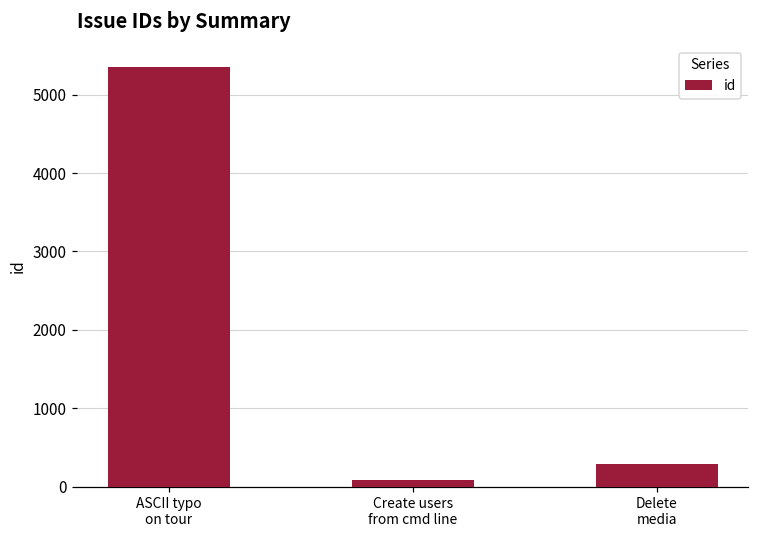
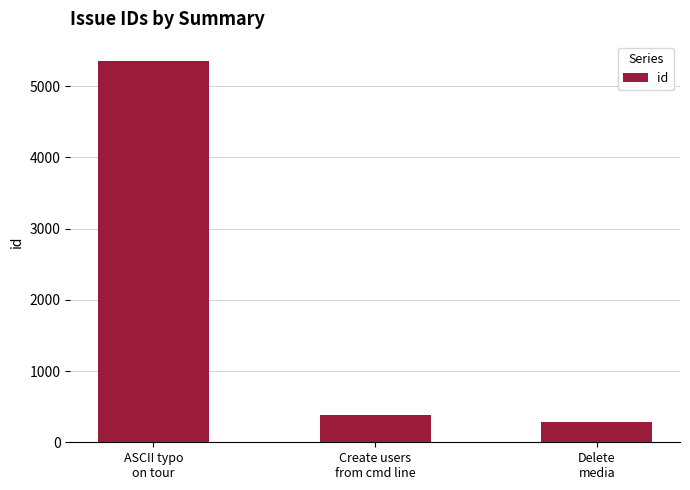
  {
    "ASCII typo on tour": 5400,
-   "Create users from cmd line": 100,
+   "Create users from cmd line": 400,
    "Delete media": 300
  }
